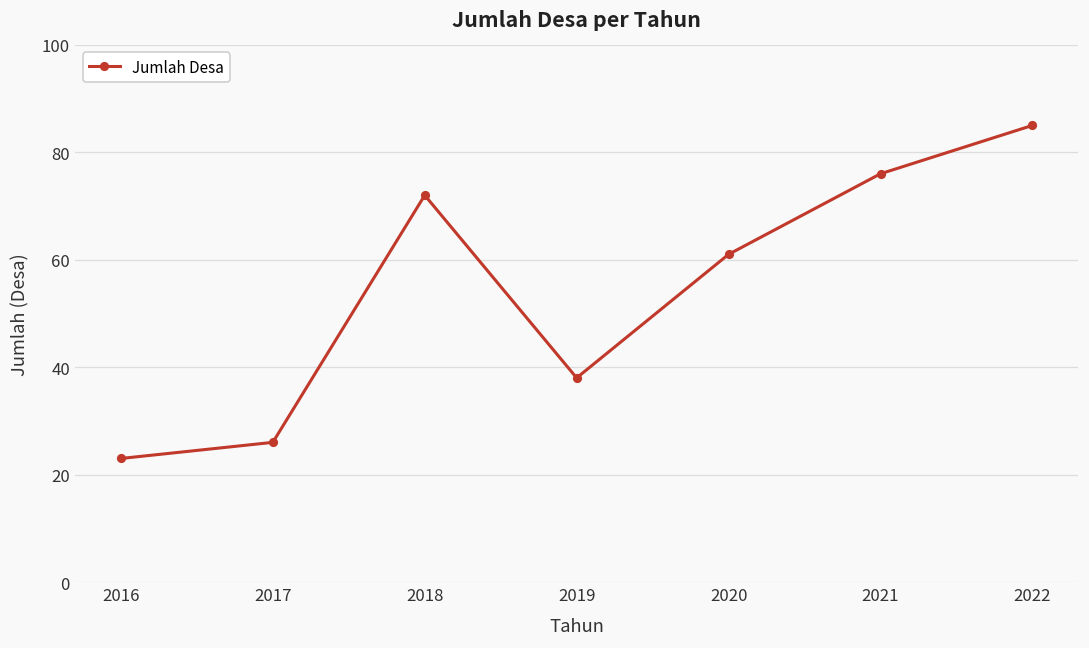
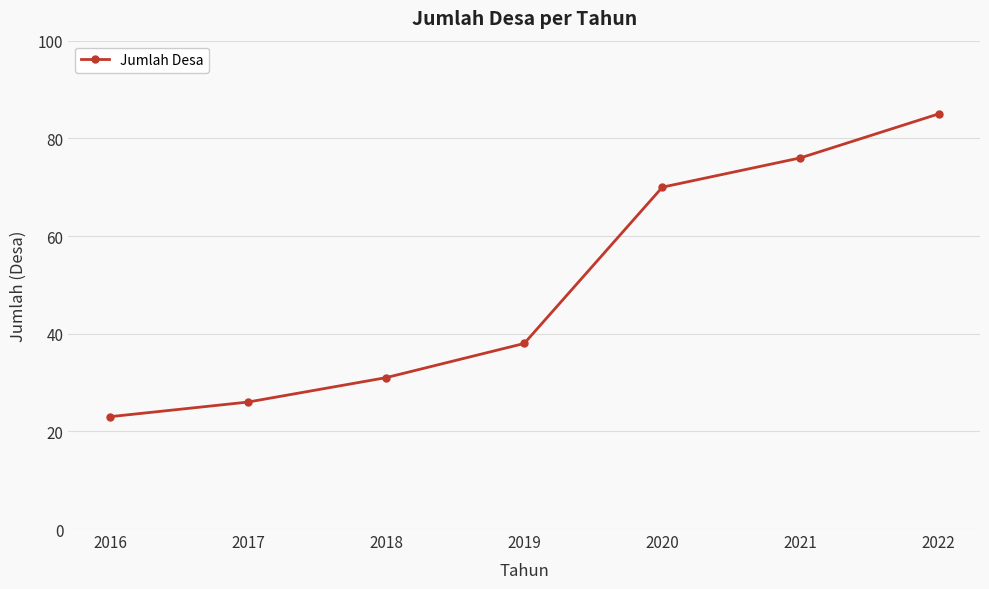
  {
    "2016": 23,
    "2017": 26,
-   "2018": 72,
+   "2018": 31,
    "2019": 38,
-   "2020": 61,
+   "2020": 70,
    "2021": 76,
    "2022": 85
  }
